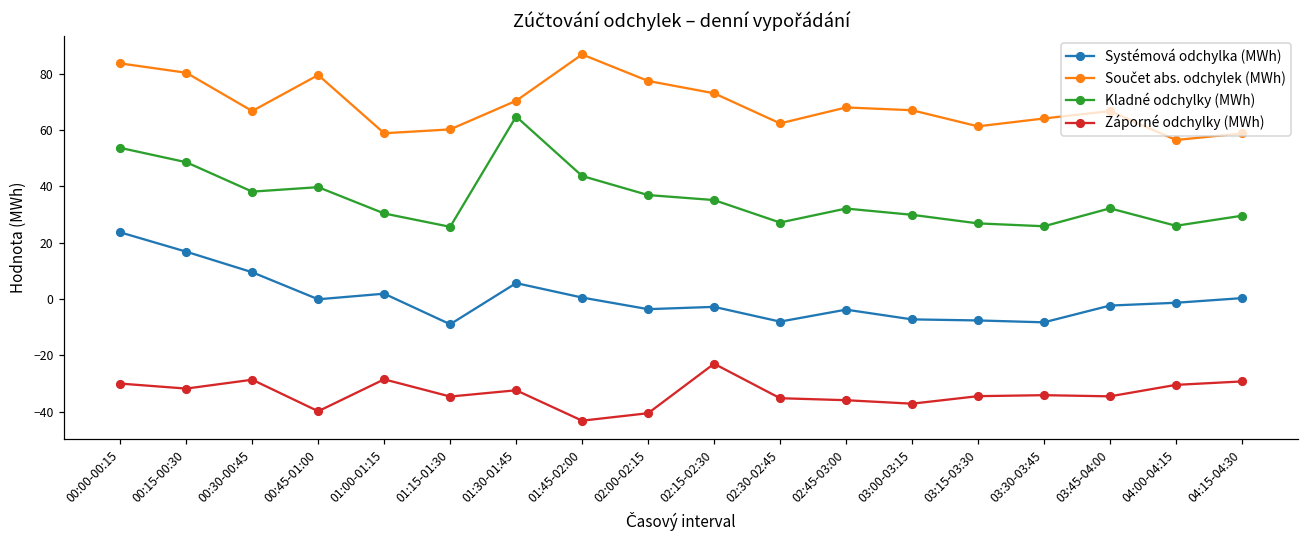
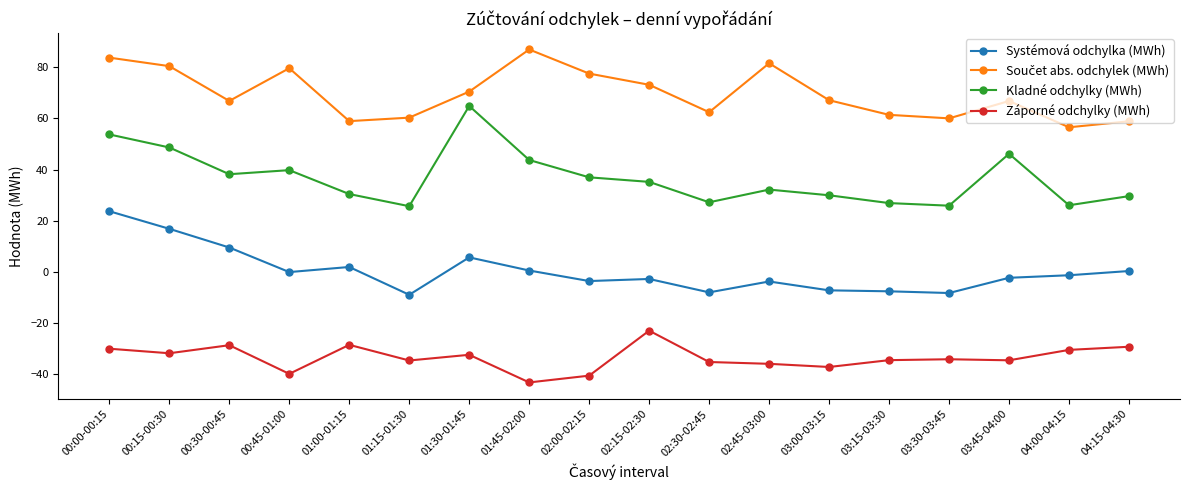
  {
    "Systémová odchylka (MWh)": {
      "00:00-00:15": 24,
      "00:15-00:30": 17,
      "00:30-00:45": 10,
      "00:45-01:00": 0,
      "01:00-01:15": 2,
      "01:15-01:30": -9,
      "01:30-01:45": 6,
      "01:45-02:00": 1,
      "02:00-02:15": -4,
      "02:15-02:30": -3,
      "02:30-02:45": -8,
      "02:45-03:00": -4,
      "03:00-03:15": -7,
      "03:15-03:30": -8,
      "03:30-03:45": -8,
      "03:45-04:00": -2,
      "04:00-04:15": -1,
      "04:15-04:30": 0
    },
    "Součet abs. odchylek (MWh)": {
      "00:00-00:15": 84,
      "00:15-00:30": 80,
      "00:30-00:45": 67,
      "00:45-01:00": 80,
      "01:00-01:15": 59,
      "01:15-01:30": 60,
      "01:30-01:45": 70,
      "01:45-02:00": 87,
      "02:00-02:15": 77,
      "02:15-02:30": 73,
      "02:30-02:45": 62,
-     "02:45-03:00": 68,
+     "02:45-03:00": 81,
      "03:00-03:15": 67,
      "03:15-03:30": 61,
-     "03:30-03:45": 64,
+     "03:30-03:45": 60,
      "04:00-04:15": 56
    },
    "Kladné odchylky (MWh)": {
      "00:00-00:15": 54,
      "00:15-00:30": 49,
      "00:30-00:45": 38,
      "00:45-01:00": 40,
      "01:00-01:15": 30,
      "01:15-01:30": 26,
      "01:30-01:45": 65,
      "01:45-02:00": 44,
      "02:00-02:15": 37,
      "02:15-02:30": 35,
      "02:30-02:45": 27,
      "02:45-03:00": 32,
      "03:00-03:15": 30,
      "03:15-03:30": 27,
      "03:30-03:45": 26,
-     "03:45-04:00": 32,
+     "03:45-04:00": 46,
      "04:00-04:15": 26,
      "04:15-04:30": 30
    },
    "Záporné odchylky (MWh)": {
      "00:00-00:15": -30,
      "00:15-00:30": -32,
      "00:30-00:45": -29,
      "00:45-01:00": -40,
      "01:00-01:15": -28,
      "01:15-01:30": -35,
      "01:30-01:45": -32,
      "01:45-02:00": -43,
      "02:00-02:15": -41,
      "02:15-02:30": -23,
      "02:30-02:45": -35,
      "02:45-03:00": -36,
      "03:00-03:15": -37,
      "03:15-03:30": -34,
      "03:30-03:45": -34,
      "03:45-04:00": -35,
      "04:00-04:15": -30,
      "04:15-04:30": -29
    }
  }
